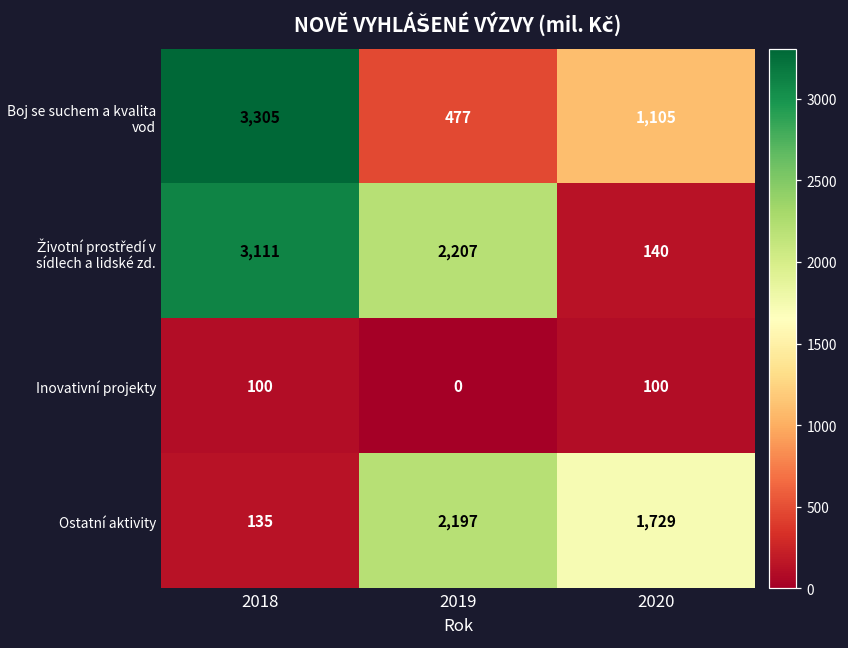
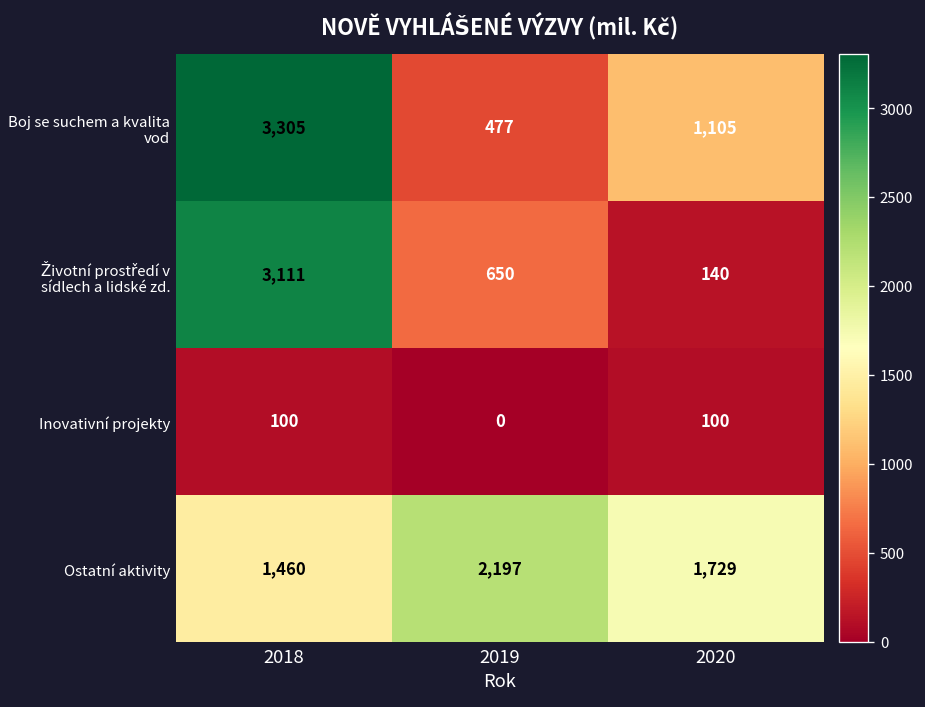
  {
    "Boj se suchem a kvalita vod": {
      "2018": "3,305",
      "2019": "477",
      "2020": "1,105"
    },
    "Životní prostředí v sídlech a lidské zd.": {
      "2018": "3,111",
-     "2019": "2,207",
+     "2019": "650",
      "2020": "140"
    },
    "Inovativní projekty": {
      "2018": "100",
      "2019": "0",
      "2020": "100"
    },
    "Ostatní aktivity": {
-     "2018": "135",
+     "2018": "1,460",
      "2019": "2,197",
      "2020": "1,729"
    }
  }
